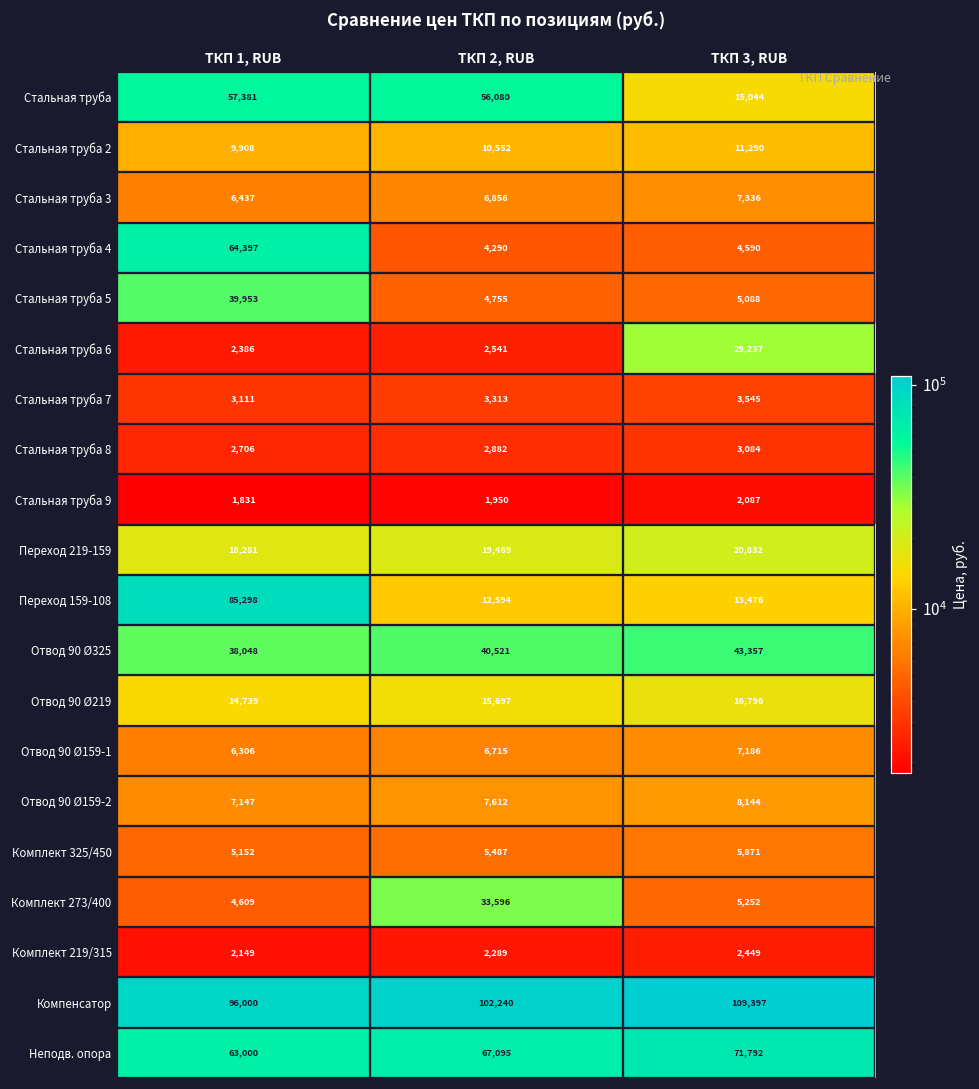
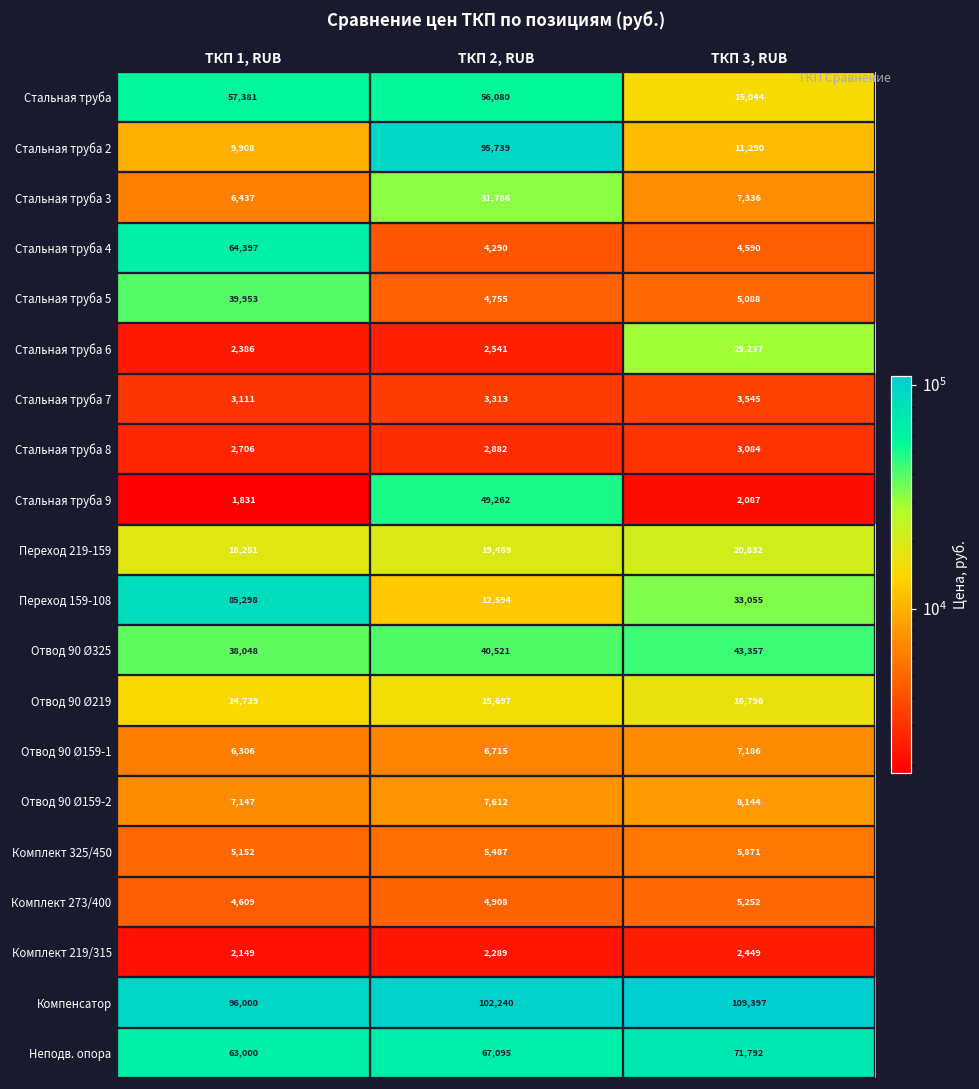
  {
    "Стальная труба": {
      "ТКП 1, RUB": "57,381",
      "ТКП 2, RUB": "56,080"
    },
    "Стальная труба 2": {
      "ТКП 1, RUB": "9,908",
-     "ТКП 2, RUB": "10,552",
+     "ТКП 2, RUB": "95,739",
      "ТКП 3, RUB": "11,290"
    },
    "Стальная труба 3": {
      "ТКП 1, RUB": "6,437",
-     "ТКП 2, RUB": "6,856",
+     "ТКП 2, RUB": "31,786",
      "ТКП 3, RUB": "7,336"
    },
    "Стальная труба 4": {
      "ТКП 1, RUB": "64,397",
      "ТКП 2, RUB": "4,290",
      "ТКП 3, RUB": "4,590"
    },
    "Стальная труба 5": {
      "ТКП 1, RUB": "39,953",
      "ТКП 2, RUB": "4,755",
      "ТКП 3, RUB": "5,088"
    },
    "Стальная труба 6": {
      "ТКП 1, RUB": "2,386",
      "ТКП 2, RUB": "2,541",
      "ТКП 3, RUB": "29,237"
    },
    "Стальная труба 7": {
      "ТКП 1, RUB": "3,111",
      "ТКП 2, RUB": "3,313",
      "ТКП 3, RUB": "3,545"
    },
    "Стальная труба 8": {
      "ТКП 1, RUB": "2,706",
      "ТКП 2, RUB": "2,882",
      "ТКП 3, RUB": "3,084"
    },
    "Стальная труба 9": {
      "ТКП 1, RUB": "1,831",
-     "ТКП 2, RUB": "1,950",
+     "ТКП 2, RUB": "49,262",
      "ТКП 3, RUB": "2,087"
    },
    "Переход 219-159": {
      "ТКП 1, RUB": "18,281",
      "ТКП 2, RUB": "19,469",
      "ТКП 3, RUB": "20,832"
    },
    "Переход 159-108": {
      "ТКП 1, RUB": "85,298",
      "ТКП 2, RUB": "12,594",
-     "ТКП 3, RUB": "13,476"
+     "ТКП 3, RUB": "33,055"
    },
    "Отвод 90 Ø325": {
      "ТКП 1, RUB": "38,048",
      "ТКП 2, RUB": "40,521",
      "ТКП 3, RUB": "43,357"
    },
    "Отвод 90 Ø219": {
      "ТКП 1, RUB": "14,739",
      "ТКП 2, RUB": "15,697",
      "ТКП 3, RUB": "16,796"
    },
    "Отвод 90 Ø159-1": {
      "ТКП 1, RUB": "6,306",
      "ТКП 2, RUB": "6,715",
      "ТКП 3, RUB": "7,186"
    },
    "Отвод 90 Ø159-2": {
      "ТКП 1, RUB": "7,147",
      "ТКП 2, RUB": "7,612",
      "ТКП 3, RUB": "8,144"
    },
    "Комплект 325/450": {
      "ТКП 1, RUB": "5,152",
      "ТКП 2, RUB": "5,487",
      "ТКП 3, RUB": "5,871"
    },
    "Комплект 273/400": {
      "ТКП 1, RUB": "4,609",
-     "ТКП 2, RUB": "33,596",
+     "ТКП 2, RUB": "4,908",
      "ТКП 3, RUB": "5,252"
    },
    "Комплект 219/315": {
      "ТКП 1, RUB": "2,149",
      "ТКП 2, RUB": "2,289",
      "ТКП 3, RUB": "2,449"
    },
    "Компенсатор": {
      "ТКП 1, RUB": "96,000",
      "ТКП 2, RUB": "102,240",
      "ТКП 3, RUB": "109,397"
    },
    "Неподв. опора": {
      "ТКП 1, RUB": "63,000",
      "ТКП 2, RUB": "67,095",
      "ТКП 3, RUB": "71,792"
    }
  }
